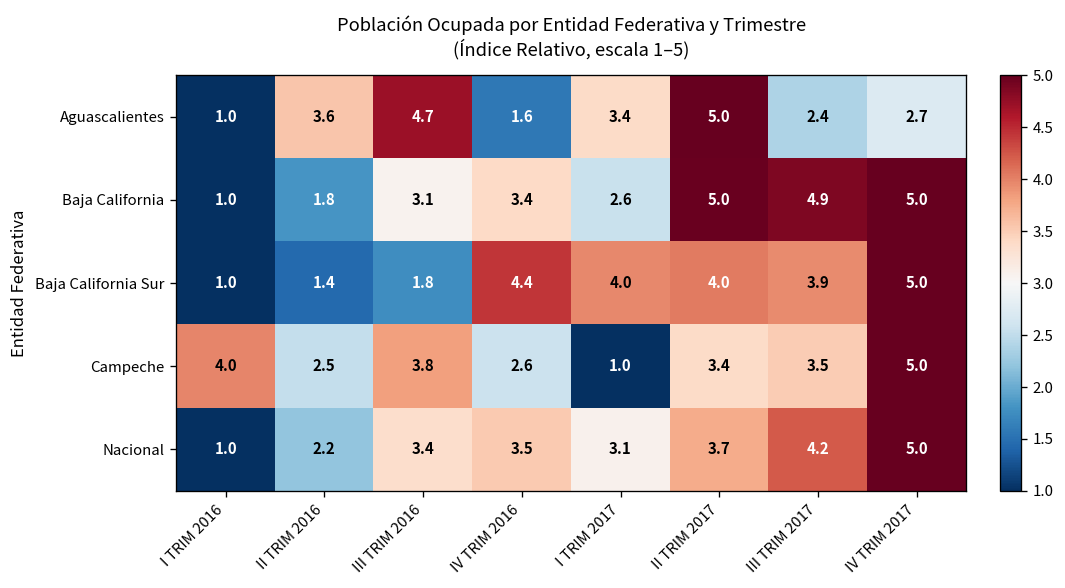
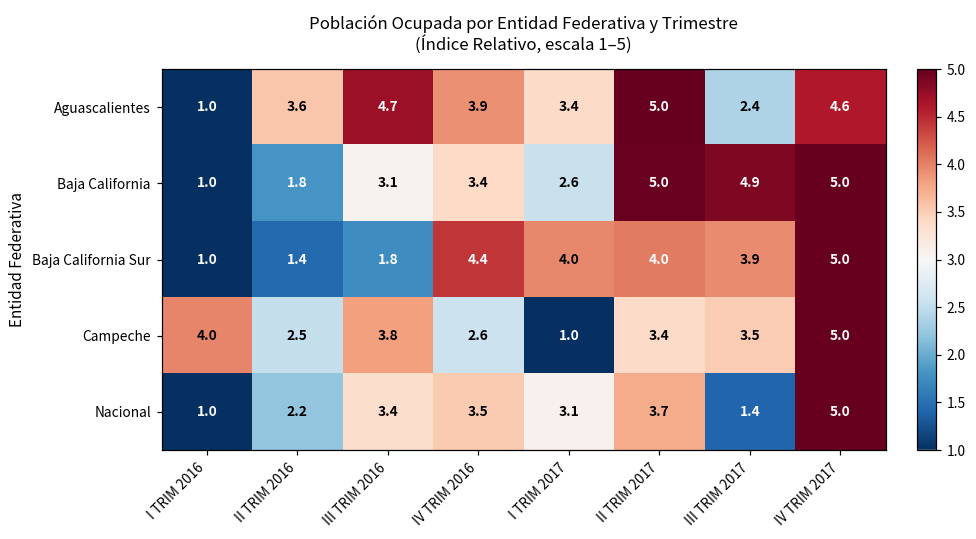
  {
    "Aguascalientes": {
      "I TRIM 2016": 1.0,
      "II TRIM 2016": 3.6,
      "III TRIM 2016": 4.7,
-     "IV TRIM 2016": 1.6,
+     "IV TRIM 2016": 3.9,
      "I TRIM 2017": 3.4,
      "II TRIM 2017": 5.0,
      "III TRIM 2017": 2.4,
-     "IV TRIM 2017": 2.7
+     "IV TRIM 2017": 4.6
    },
    "Baja California": {
      "I TRIM 2016": 1.0,
      "II TRIM 2016": 1.8,
      "III TRIM 2016": 3.1,
      "IV TRIM 2016": 3.4,
      "I TRIM 2017": 2.6,
      "II TRIM 2017": 5.0,
      "III TRIM 2017": 4.9,
      "IV TRIM 2017": 5.0
    },
    "Baja California Sur": {
      "I TRIM 2016": 1.0,
      "II TRIM 2016": 1.4,
      "III TRIM 2016": 1.8,
      "IV TRIM 2016": 4.4,
      "I TRIM 2017": 4.0,
      "II TRIM 2017": 4.0,
      "III TRIM 2017": 3.9,
      "IV TRIM 2017": 5.0
    },
    "Campeche": {
      "I TRIM 2016": 4.0,
      "II TRIM 2016": 2.5,
      "III TRIM 2016": 3.8,
      "IV TRIM 2016": 2.6,
      "I TRIM 2017": 1.0,
      "II TRIM 2017": 3.4,
      "III TRIM 2017": 3.5,
      "IV TRIM 2017": 5.0
    },
    "Nacional": {
      "I TRIM 2016": 1.0,
      "II TRIM 2016": 2.2,
      "III TRIM 2016": 3.4,
      "IV TRIM 2016": 3.5,
      "I TRIM 2017": 3.1,
      "II TRIM 2017": 3.7,
-     "III TRIM 2017": 4.2,
+     "III TRIM 2017": 1.4,
      "IV TRIM 2017": 5.0
    }
  }
